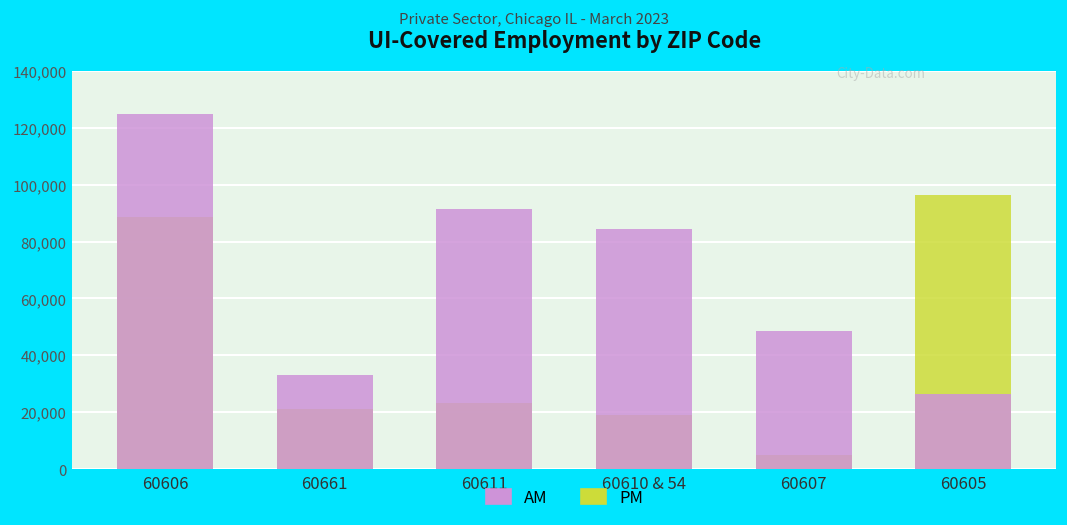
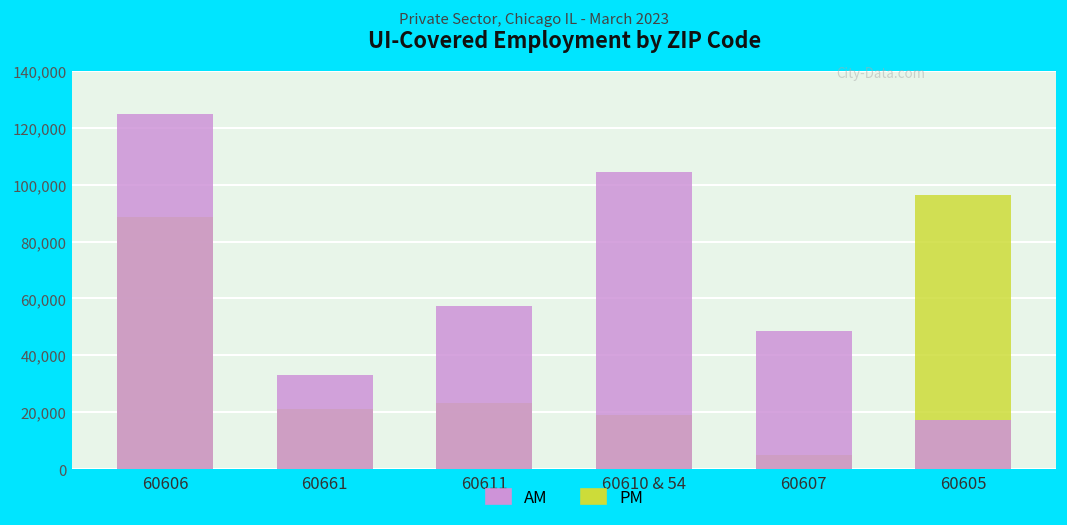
  {
    "PM": {
      "60605": "96,000"
    },
    "AM": {
      "60606": "125,000",
      "60661": "33,000",
-     "60611": "91,000",
-     "60610 & 54": "84,000",
+     "60611": "57,000",
+     "60610 & 54": "104,000",
      "60607": "49,000",
-     "60605": "27,000"
+     "60605": "17,000"
    }
  }
